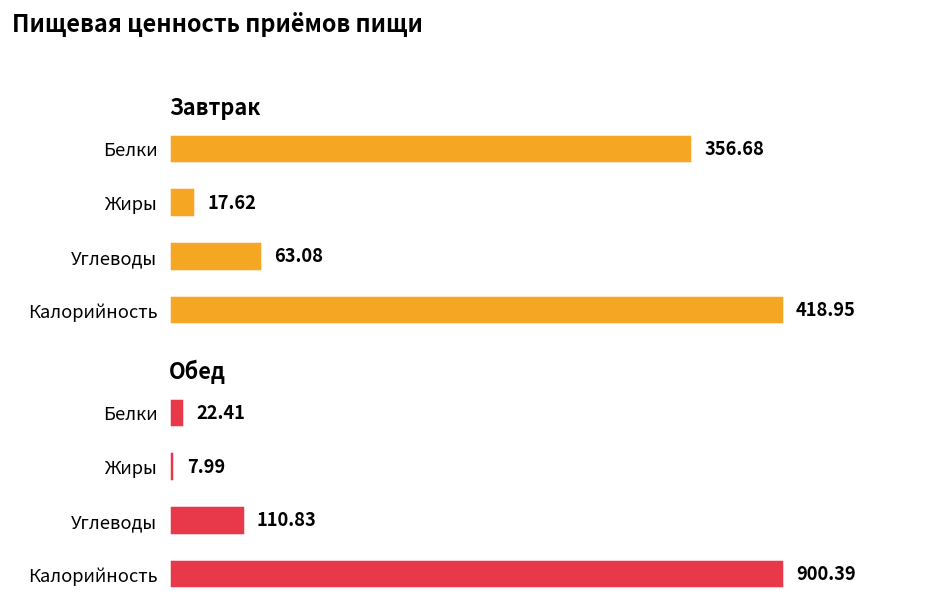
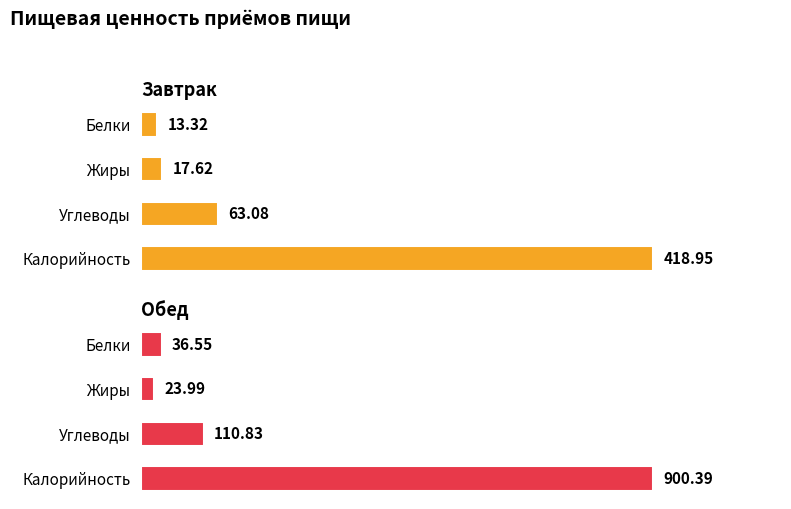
  {
    "Завтрак": {
-     "Белки": 356.68,
+     "Белки": 13.32,
      "Жиры": 17.62,
      "Углеводы": 63.08,
      "Калорийность": 418.95
    },
    "Обед": {
-     "Белки": 22.41,
-     "Жиры": 7.99,
+     "Белки": 36.55,
+     "Жиры": 23.99,
      "Углеводы": 110.83,
      "Калорийность": 900.39
    }
  }
